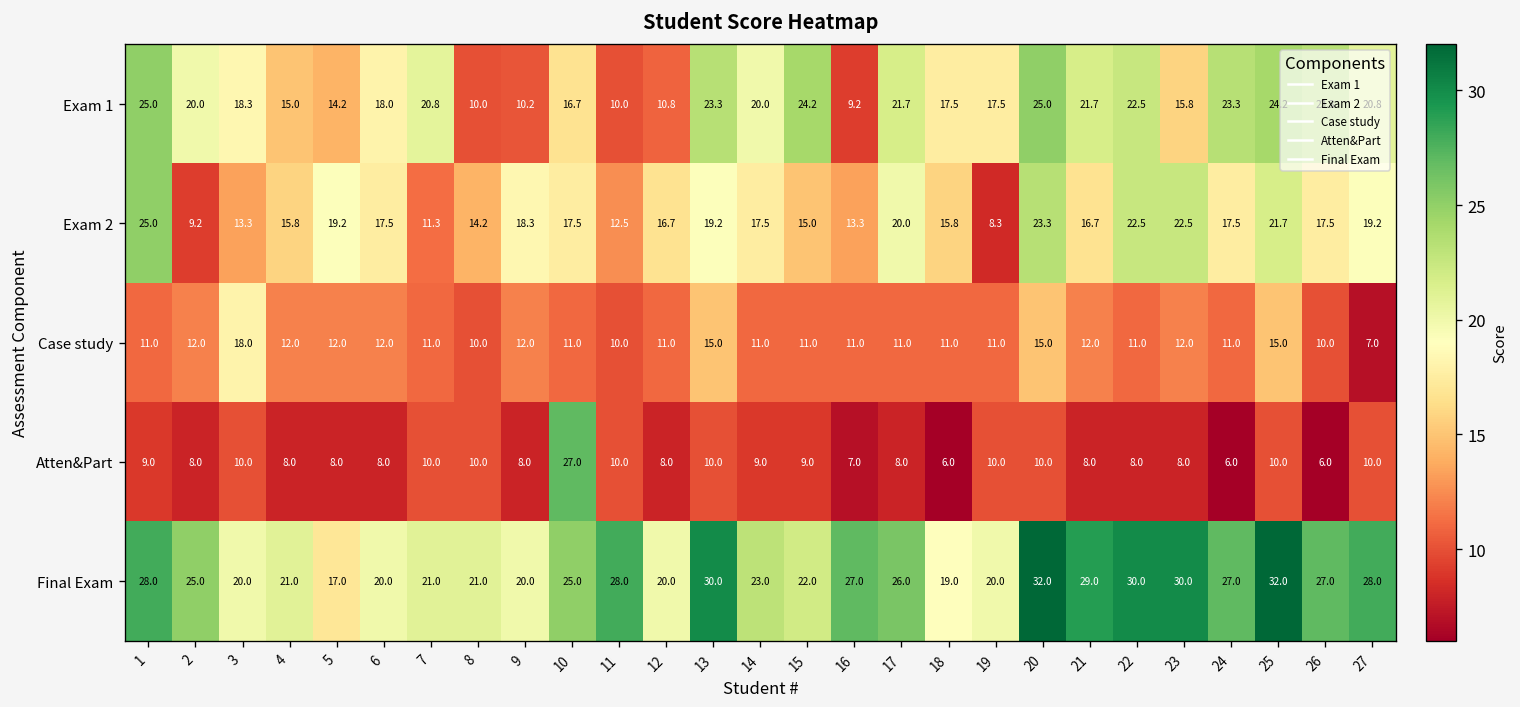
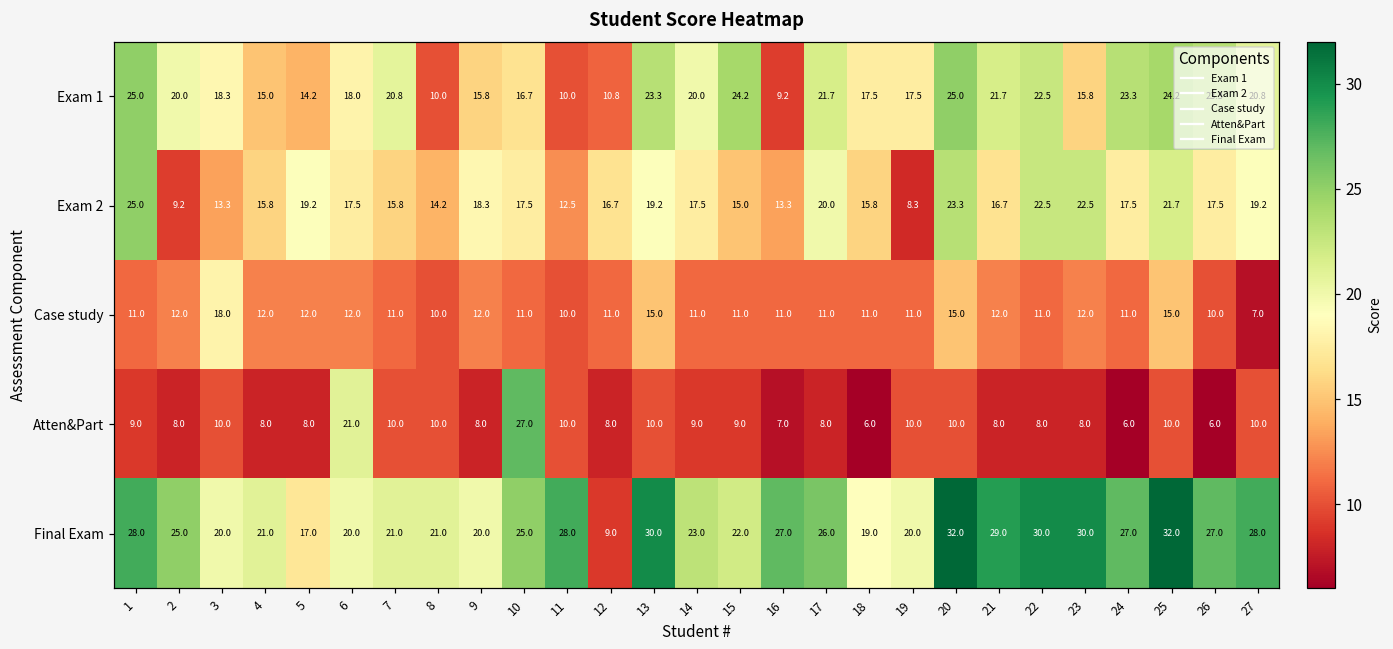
  {
    "Exam 1": {
      "1": 25.0,
      "2": 20.0,
      "3": 18.3,
      "4": 15.0,
      "5": 14.2,
      "6": 18.0,
      "7": 20.8,
      "8": 10.0,
-     "9": 10.2,
+     "9": 15.8,
      "10": 16.7,
      "11": 10.0,
      "12": 10.8,
      "13": 23.3,
      "14": 20.0,
      "15": 24.2,
      "16": 9.2,
      "17": 21.7,
      "18": 17.5,
      "19": 17.5,
      "20": 25.0,
      "21": 21.7,
      "22": 22.5,
      "23": 15.8,
      "24": 23.3
    },
    "Exam 2": {
      "1": 25.0,
      "2": 9.2,
      "3": 13.3,
      "4": 15.8,
      "5": 19.2,
      "6": 17.5,
-     "7": 11.3,
+     "7": 15.8,
      "8": 14.2,
      "9": 18.3,
      "10": 17.5,
      "11": 12.5,
      "12": 16.7,
      "13": 19.2,
      "14": 17.5,
      "15": 15.0,
      "16": 13.3,
      "17": 20.0,
      "18": 15.8,
      "19": 8.3,
      "20": 23.3,
      "21": 16.7,
      "22": 22.5,
      "23": 22.5,
      "24": 17.5,
      "25": 21.7,
      "26": 17.5,
      "27": 19.2
    },
    "Case study": {
      "1": 11.0,
      "2": 12.0,
      "3": 18.0,
      "4": 12.0,
      "5": 12.0,
      "6": 12.0,
      "7": 11.0,
      "8": 10.0,
      "9": 12.0,
      "10": 11.0,
      "11": 10.0,
      "12": 11.0,
      "13": 15.0,
      "14": 11.0,
      "15": 11.0,
      "16": 11.0,
      "17": 11.0,
      "18": 11.0,
      "19": 11.0,
      "20": 15.0,
      "21": 12.0,
      "22": 11.0,
      "23": 12.0,
      "24": 11.0,
      "25": 15.0,
      "26": 10.0,
      "27": 7.0
    },
    "Atten&Part": {
      "1": 9.0,
      "2": 8.0,
      "3": 10.0,
      "4": 8.0,
      "5": 8.0,
-     "6": 8.0,
+     "6": 21.0,
      "7": 10.0,
      "8": 10.0,
      "9": 8.0,
      "10": 27.0,
      "11": 10.0,
      "12": 8.0,
      "13": 10.0,
      "14": 9.0,
      "15": 9.0,
      "16": 7.0,
      "17": 8.0,
      "18": 6.0,
      "19": 10.0,
      "20": 10.0,
      "21": 8.0,
      "22": 8.0,
      "23": 8.0,
      "24": 6.0,
      "25": 10.0,
      "26": 6.0,
      "27": 10.0
    },
    "Final Exam": {
      "1": 28.0,
      "2": 25.0,
      "3": 20.0,
      "4": 21.0,
      "5": 17.0,
      "6": 20.0,
      "7": 21.0,
      "8": 21.0,
      "9": 20.0,
      "10": 25.0,
      "11": 28.0,
-     "12": 20.0,
+     "12": 9.0,
      "13": 30.0,
      "14": 23.0,
      "15": 22.0,
      "16": 27.0,
      "17": 26.0,
      "18": 19.0,
      "19": 20.0,
      "20": 32.0,
      "21": 29.0,
      "22": 30.0,
      "23": 30.0,
      "24": 27.0,
      "25": 32.0,
      "26": 27.0,
      "27": 28.0
    }
  }
